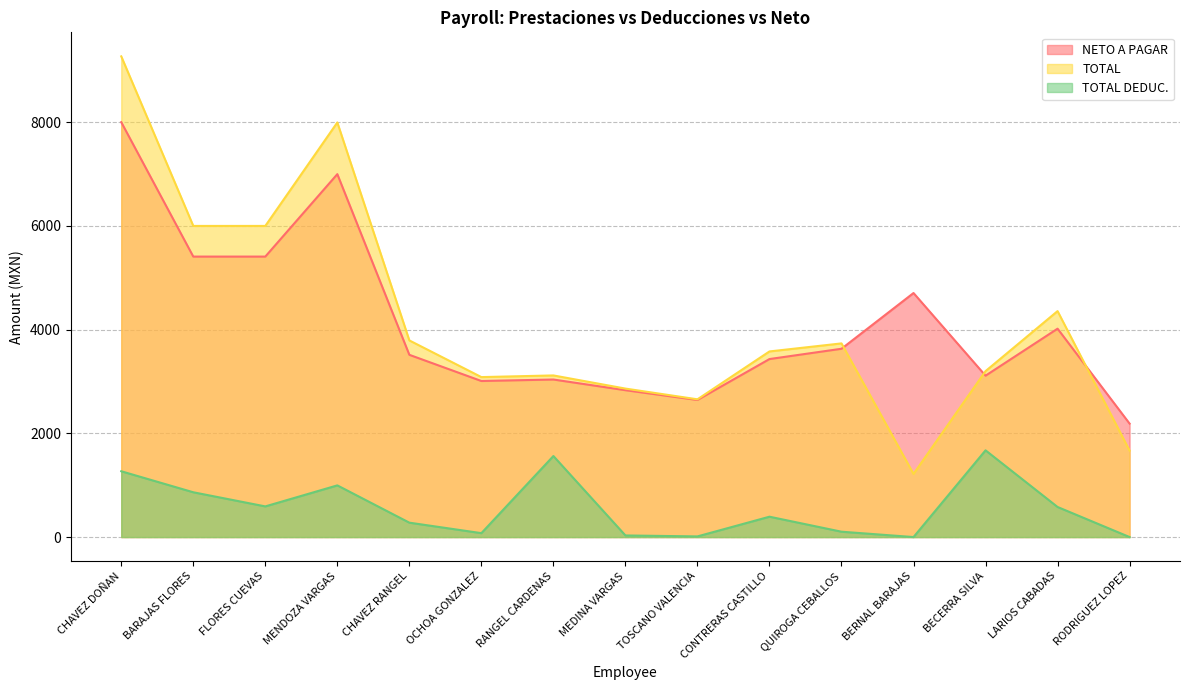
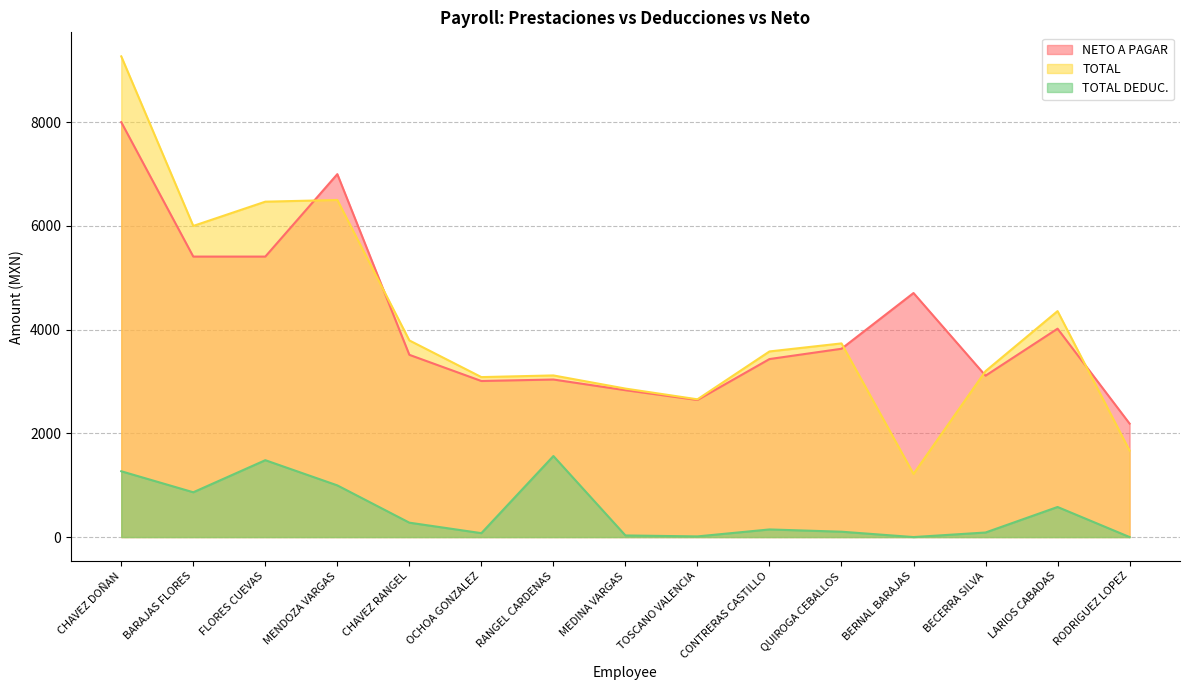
  {
    "NETO A PAGAR": {
      "CHAVEZ DOÑAN": 8000,
      "BARAJAS FLORES": 5400,
      "FLORES CUEVAS": 5400,
      "MENDOZA VARGAS": 7000,
      "CHAVEZ RANGEL": 3500,
      "OCHOA GONZALEZ": 3000,
      "RANGEL CARDENAS": 3000,
      "CONTRERAS CASTILLO": 3400,
      "QUIROGA CEBALLOS": 3600,
      "BERNAL BARAJAS": 4700,
      "BECERRA SILVA": 3100,
      "LARIOS CABADAS": 4000,
      "RODRIGUEZ LOPEZ": 2200
    },
    "TOTAL": {
      "CHAVEZ DOÑAN": 9300,
      "BARAJAS FLORES": 6000,
-     "FLORES CUEVAS": 6000,
-     "MENDOZA VARGAS": 8000,
+     "FLORES CUEVAS": 6500,
+     "MENDOZA VARGAS": 6500,
      "CHAVEZ RANGEL": 3800,
      "OCHOA GONZALEZ": 3100,
      "RANGEL CARDENAS": 3100,
      "CONTRERAS CASTILLO": 3600,
      "QUIROGA CEBALLOS": 3700,
      "BERNAL BARAJAS": 1200,
      "BECERRA SILVA": 3200,
      "LARIOS CABADAS": 4400,
      "RODRIGUEZ LOPEZ": 1700
    },
    "TOTAL DEDUC.": {
      "CHAVEZ DOÑAN": 1300,
      "BARAJAS FLORES": 900,
-     "FLORES CUEVAS": 600,
+     "FLORES CUEVAS": 1500,
      "MENDOZA VARGAS": 1000,
      "CHAVEZ RANGEL": 300,
      "OCHOA GONZALEZ": 100,
      "RANGEL CARDENAS": 1600,
      "MEDINA VARGAS": 0,
      "TOSCANO VALENCIA": 0,
-     "CONTRERAS CASTILLO": 400,
+     "CONTRERAS CASTILLO": 100,
      "QUIROGA CEBALLOS": 100,
      "BERNAL BARAJAS": 0,
-     "BECERRA SILVA": 1700,
+     "BECERRA SILVA": 100,
      "LARIOS CABADAS": 600,
      "RODRIGUEZ LOPEZ": 0
    }
  }
